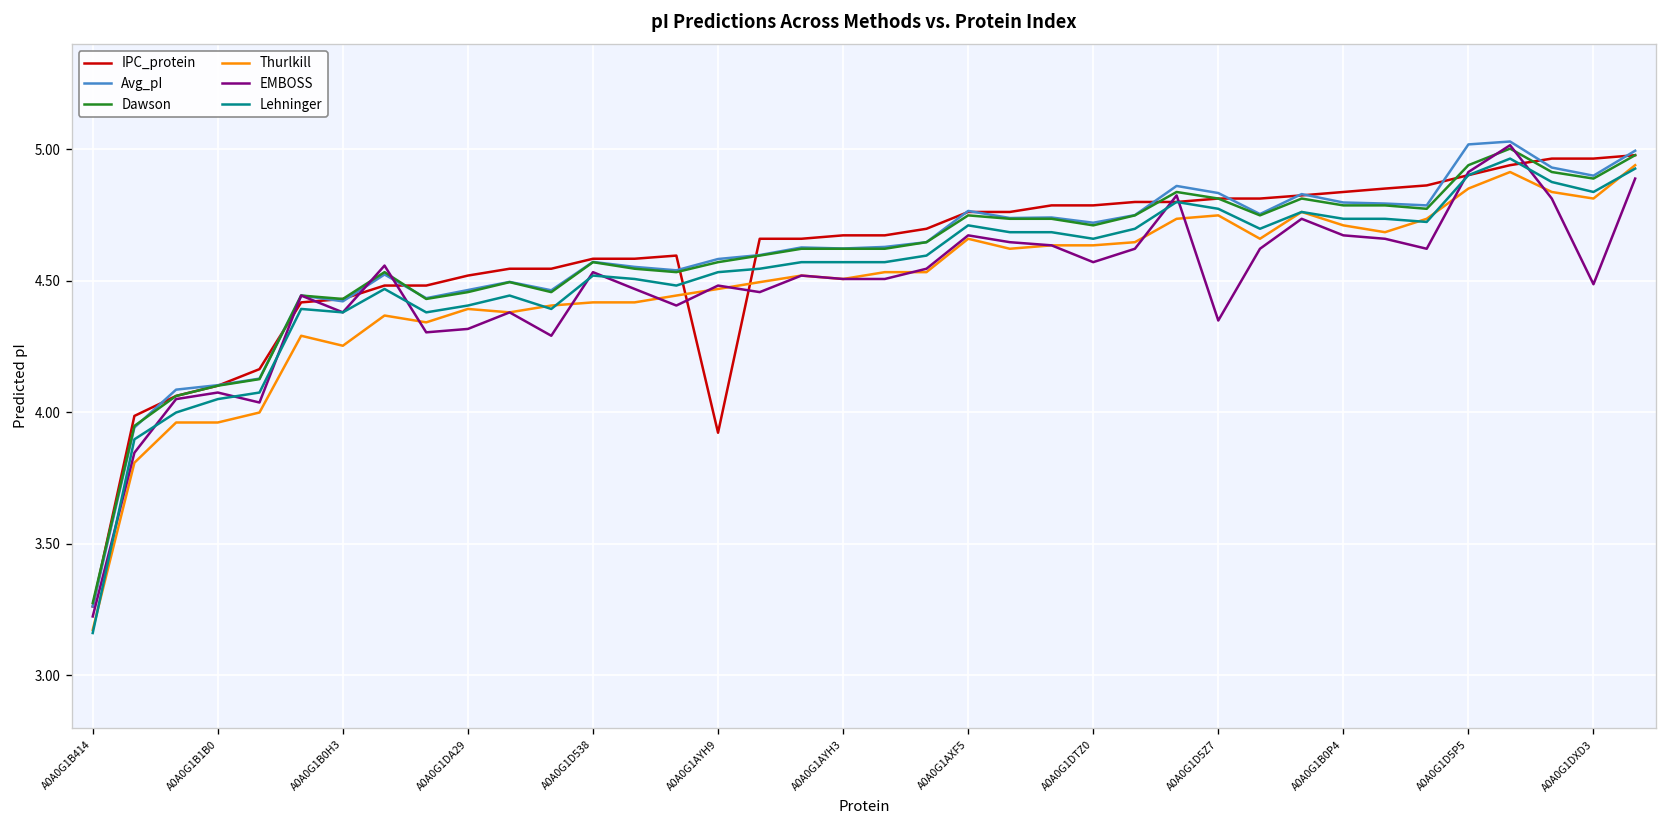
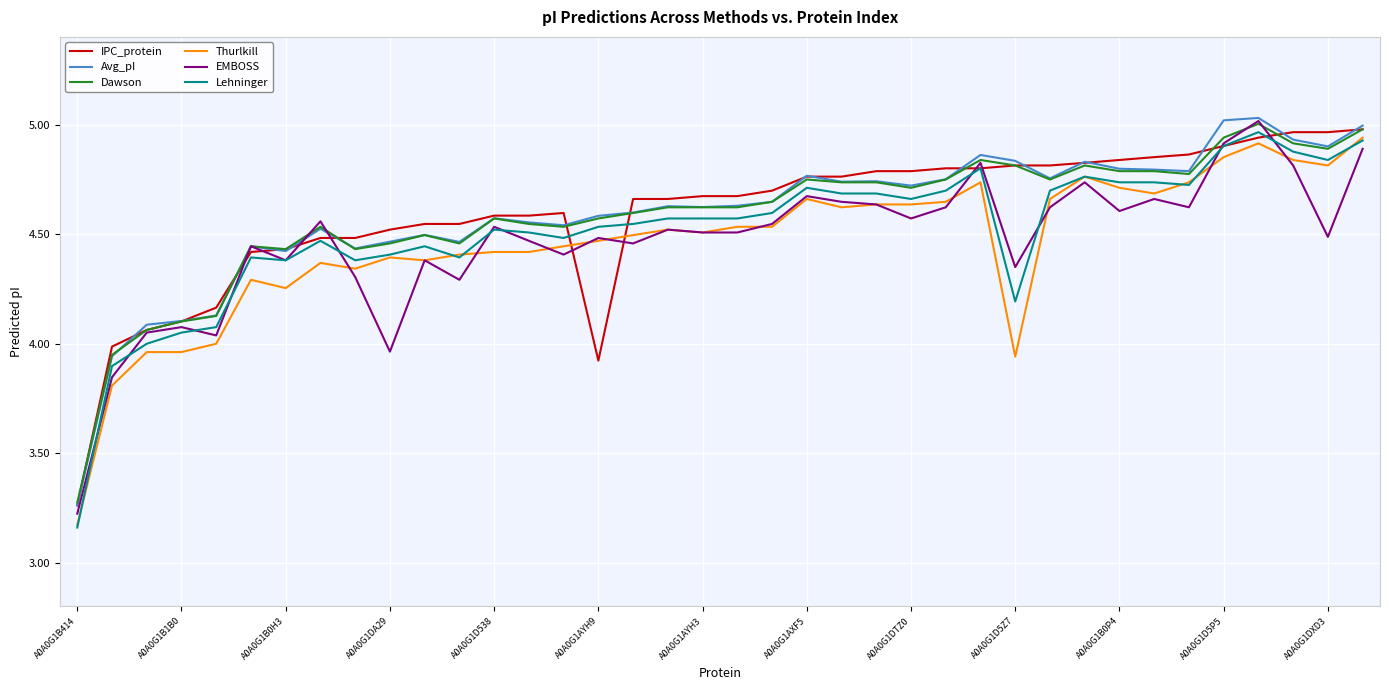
  {
    "IPC_protein": {
      "A0A0G1DA29": 4.52,
      "A0A0G1D538": 4.58,
      "A0A0G1AYH9": 3.92,
      "A0A0G1AYH3": 4.67,
      "A0A0G1DTZ0": 4.79,
      "A0A0G1B0P4": 4.84,
      "A0A0G1DXD3": 4.97
    },
    "Avg_pI": {
      "A0A0G1AYH9": 4.58,
      "A0A0G1D5Z7": 4.83,
      "A0A0G1D5P5": 5.02
    },
    "Dawson": {
      "A0A0G1B414": 3.27,
      "A0A0G1AYH9": 4.57,
      "A0A0G1AXF5": 4.75,
      "A0A0G1D5P5": 4.94
    },
    "Thurlkill": {
      "A0A0G1B414": 3.17,
      "A0A0G1B1B0": 3.96,
      "A0A0G1B0H3": 4.25,
      "A0A0G1DA29": 4.39,
      "A0A0G1D538": 4.42,
      "A0A0G1AYH9": 4.47,
      "A0A0G1AXF5": 4.66,
      "A0A0G1DTZ0": 4.64,
-     "A0A0G1D5Z7": 4.75,
+     "A0A0G1D5Z7": 3.94,
      "A0A0G1B0P4": 4.71,
      "A0A0G1D5P5": 4.85,
      "A0A0G1DXD3": 4.81
    },
    "EMBOSS": {
      "A0A0G1B414": 3.22,
      "A0A0G1B1B0": 4.08,
-     "A0A0G1DA29": 4.32,
+     "A0A0G1DA29": 3.96,
      "A0A0G1D538": 4.53,
      "A0A0G1AYH9": 4.48,
      "A0A0G1AXF5": 4.67,
      "A0A0G1DTZ0": 4.57,
      "A0A0G1D5Z7": 4.35,
-     "A0A0G1B0P4": 4.67,
+     "A0A0G1B0P4": 4.61,
      "A0A0G1D5P5": 4.91,
      "A0A0G1DXD3": 4.49
    },
    "Lehninger": {
      "A0A0G1B414": 3.16,
      "A0A0G1B1B0": 4.05,
      "A0A0G1DA29": 4.41,
      "A0A0G1D538": 4.52,
      "A0A0G1AYH9": 4.53,
      "A0A0G1AYH3": 4.57,
      "A0A0G1AXF5": 4.71,
      "A0A0G1DTZ0": 4.66,
-     "A0A0G1D5Z7": 4.77,
+     "A0A0G1D5Z7": 4.19,
      "A0A0G1B0P4": 4.74,
      "A0A0G1DXD3": 4.84
    }
  }
